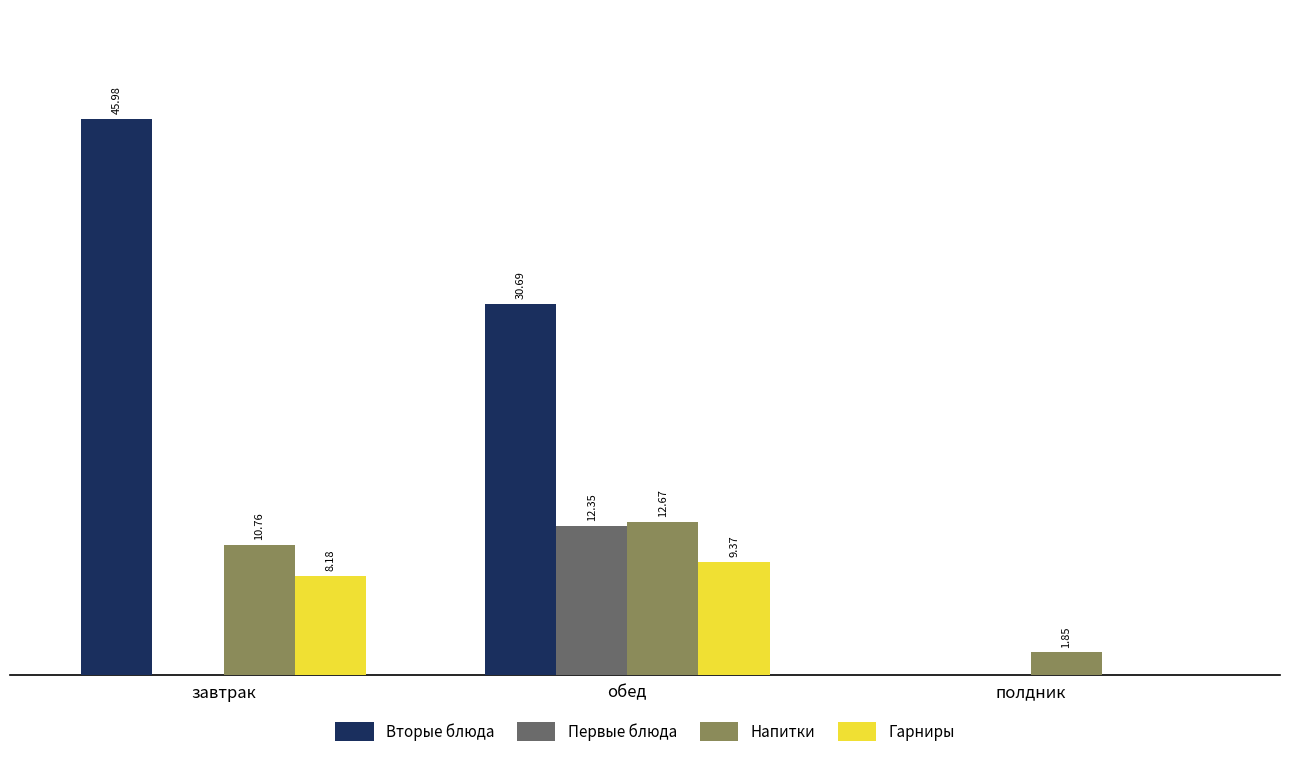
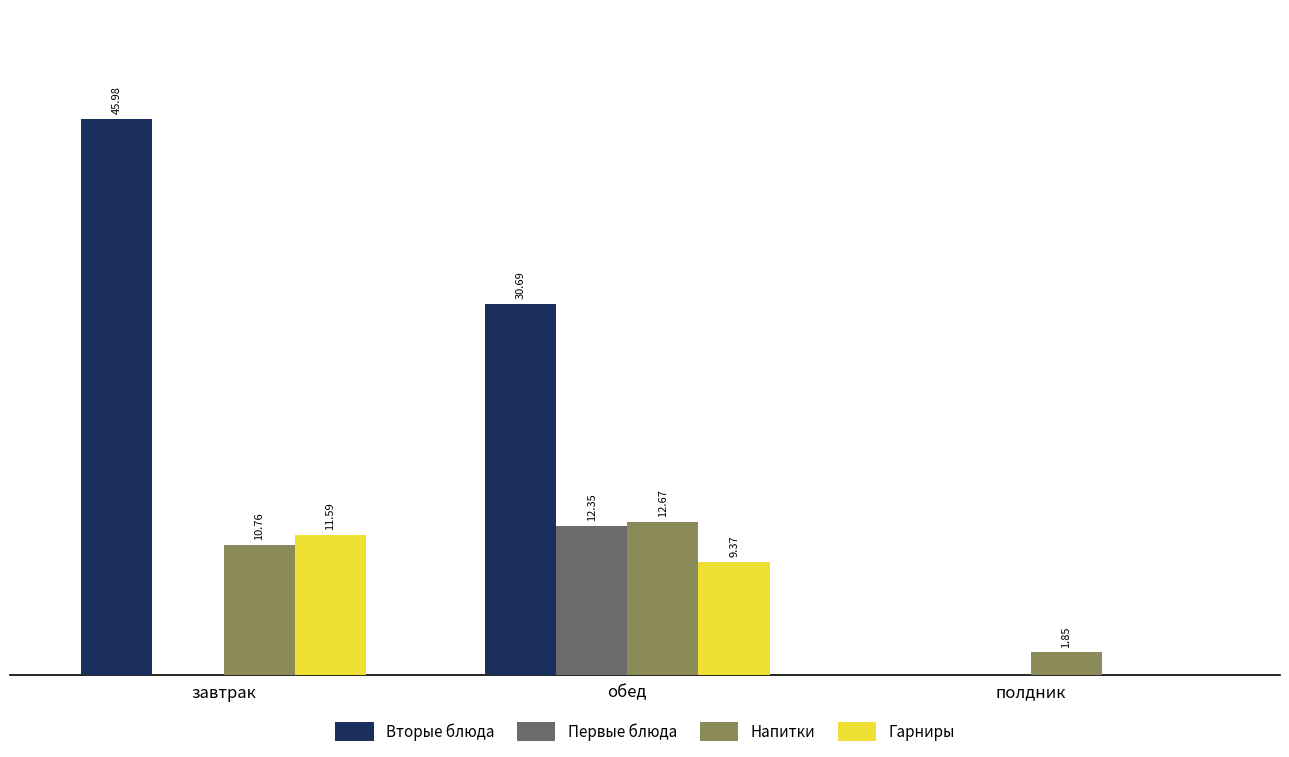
  {
    "Вторые блюда": {
      "завтрак": 45.98,
      "обед": 30.69
    },
    "Гарниры": {
-     "завтрак": 8.18,
+     "завтрак": 11.59,
      "обед": 9.37
    }
  }
